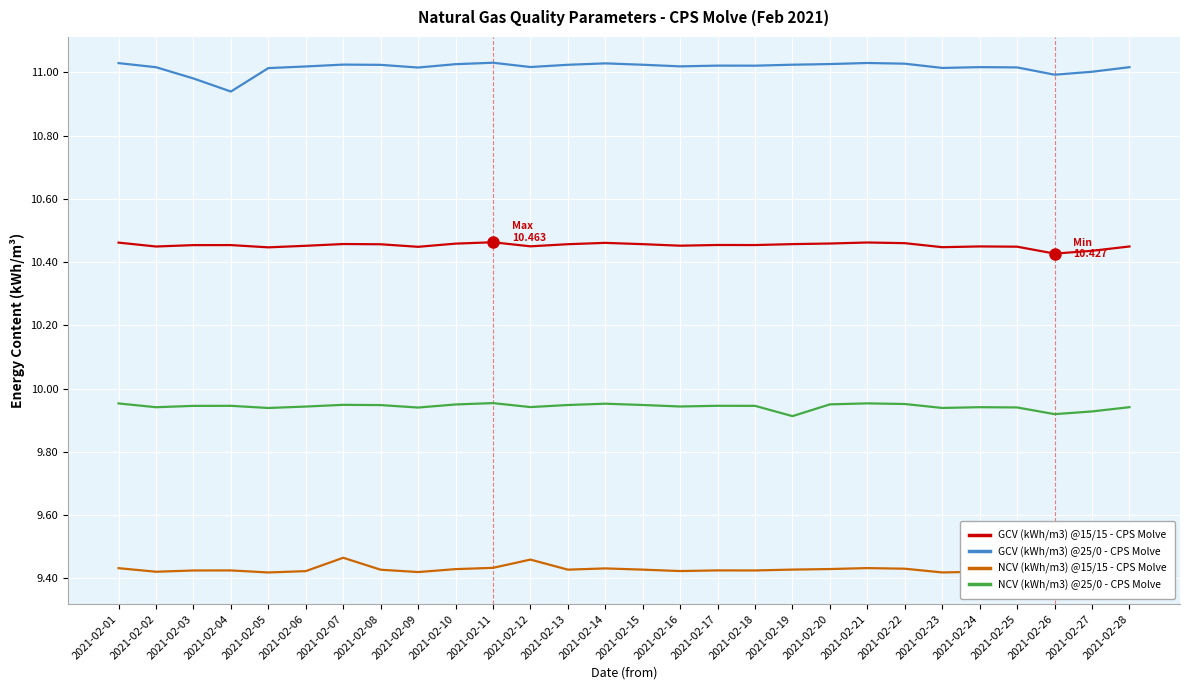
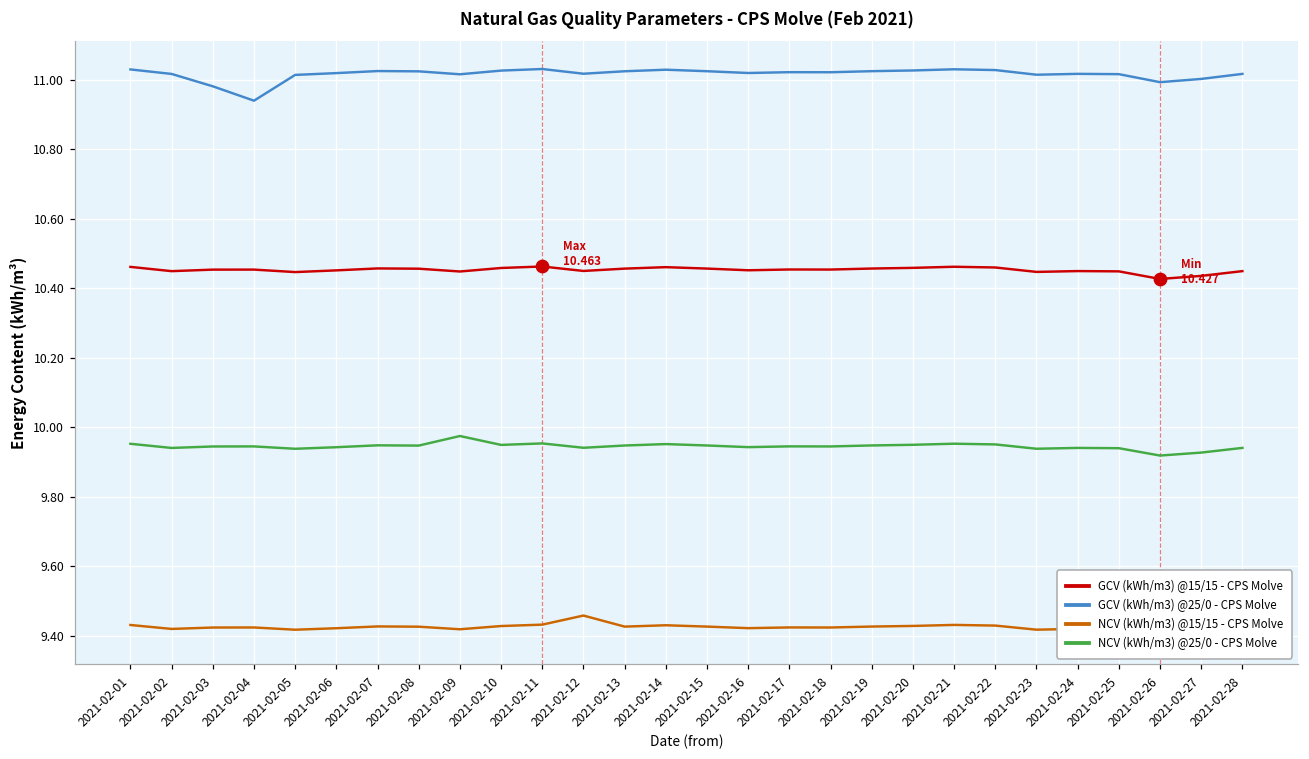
  {
    "GCV (kWh/m3) @25/0 - CPS Molve": {
      "2021-02-01": 11.03,
      "2021-02-02": 11.02,
      "2021-02-03": 10.98,
      "2021-02-04": 10.94,
      "2021-02-05": 11.01,
      "2021-02-06": 11.02,
      "2021-02-07": 11.02,
      "2021-02-08": 11.02,
      "2021-02-09": 11.02,
      "2021-02-10": 11.03,
      "2021-02-11": 11.03,
      "2021-02-12": 11.02,
      "2021-02-13": 11.02,
      "2021-02-14": 11.03,
      "2021-02-15": 11.02,
      "2021-02-16": 11.02,
      "2021-02-17": 11.02,
      "2021-02-18": 11.02,
      "2021-02-19": 11.02,
      "2021-02-20": 11.03,
      "2021-02-21": 11.03,
      "2021-02-22": 11.03,
      "2021-02-23": 11.01,
      "2021-02-24": 11.02,
      "2021-02-25": 11.02,
      "2021-02-26": 10.99,
      "2021-02-27": 11.00,
      "2021-02-28": 11.02
    },
    "NCV (kWh/m3) @15/15 - CPS Molve": {
      "2021-02-01": 9.43,
      "2021-02-02": 9.42,
      "2021-02-03": 9.42,
      "2021-02-04": 9.42,
      "2021-02-05": 9.42,
      "2021-02-06": 9.42,
-     "2021-02-07": 9.46,
+     "2021-02-07": 9.43,
      "2021-02-08": 9.43,
      "2021-02-09": 9.42,
      "2021-02-10": 9.43,
      "2021-02-11": 9.43,
      "2021-02-12": 9.46,
      "2021-02-13": 9.43,
      "2021-02-14": 9.43,
      "2021-02-15": 9.43,
      "2021-02-16": 9.42,
      "2021-02-17": 9.42,
      "2021-02-18": 9.42,
      "2021-02-19": 9.43,
      "2021-02-20": 9.43,
      "2021-02-21": 9.43,
      "2021-02-22": 9.43,
      "2021-02-23": 9.42
    },
    "NCV (kWh/m3) @25/0 - CPS Molve": {
      "2021-02-01": 9.95,
      "2021-02-02": 9.94,
      "2021-02-03": 9.95,
      "2021-02-04": 9.95,
      "2021-02-05": 9.94,
      "2021-02-06": 9.94,
      "2021-02-07": 9.95,
      "2021-02-08": 9.95,
-     "2021-02-09": 9.94,
+     "2021-02-09": 9.98,
      "2021-02-10": 9.95,
      "2021-02-11": 9.95,
      "2021-02-12": 9.94,
      "2021-02-13": 9.95,
      "2021-02-14": 9.95,
      "2021-02-15": 9.95,
      "2021-02-16": 9.94,
      "2021-02-17": 9.95,
      "2021-02-18": 9.95,
-     "2021-02-19": 9.91,
+     "2021-02-19": 9.95,
      "2021-02-20": 9.95,
      "2021-02-21": 9.95,
      "2021-02-22": 9.95,
      "2021-02-23": 9.94,
      "2021-02-24": 9.94,
      "2021-02-25": 9.94,
      "2021-02-26": 9.92,
      "2021-02-27": 9.93,
      "2021-02-28": 9.94
    }
  }
